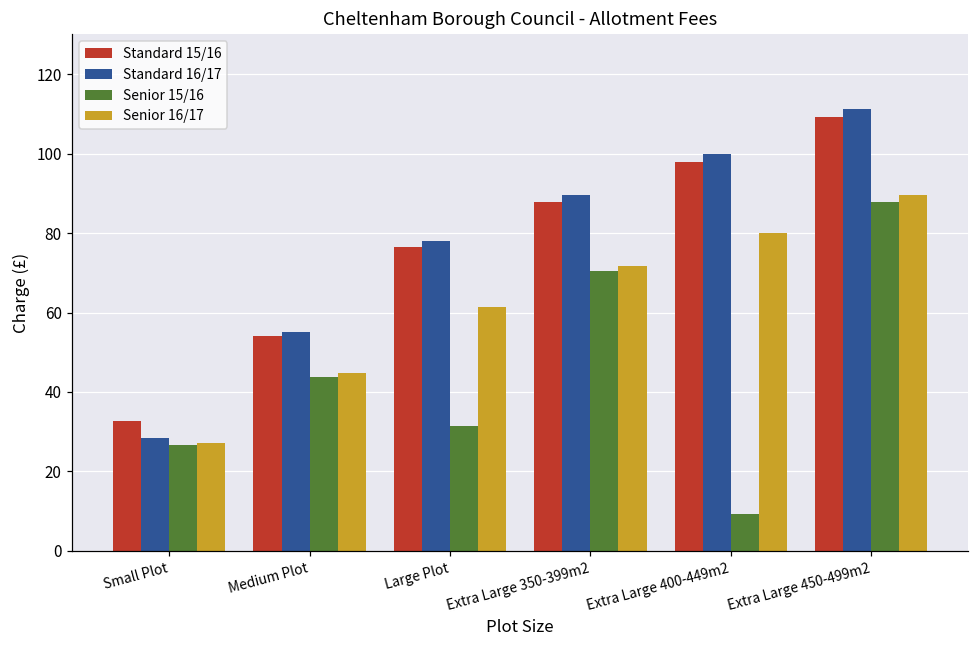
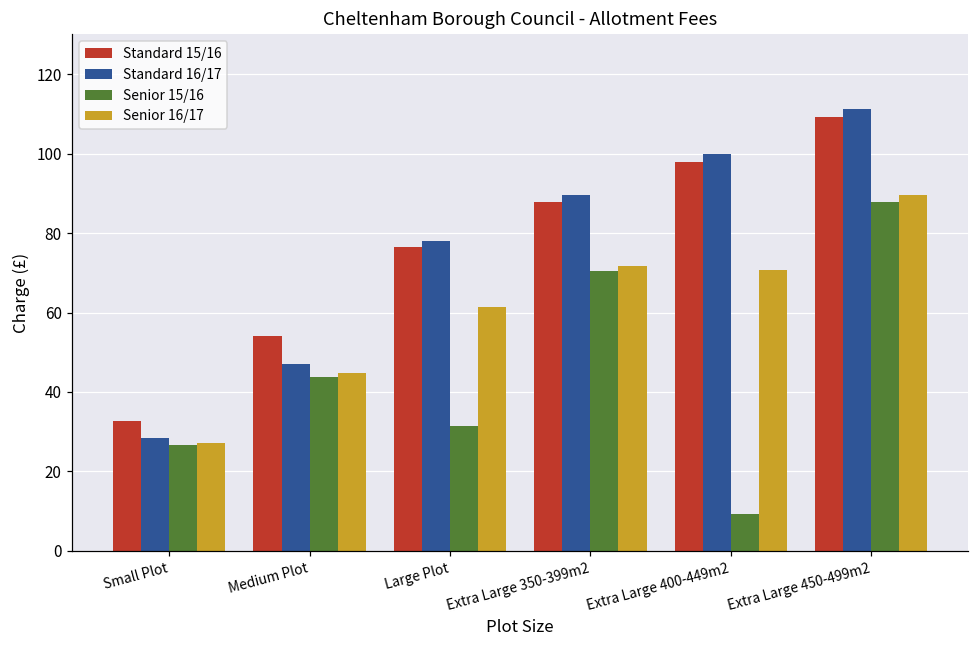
  {
    "Standard 15/16": {
      "Small Plot": 33,
      "Medium Plot": 54,
      "Large Plot": 77,
      "Extra Large 350-399m2": 88,
      "Extra Large 400-449m2": 98,
      "Extra Large 450-499m2": 109
    },
    "Standard 16/17": {
      "Small Plot": 28,
-     "Medium Plot": 55,
+     "Medium Plot": 47,
      "Large Plot": 78,
      "Extra Large 350-399m2": 89,
      "Extra Large 400-449m2": 100,
      "Extra Large 450-499m2": 111
    },
    "Senior 15/16": {
      "Small Plot": 27,
      "Medium Plot": 44,
      "Large Plot": 31,
      "Extra Large 350-399m2": 70,
      "Extra Large 400-449m2": 9,
      "Extra Large 450-499m2": 88
    },
    "Senior 16/17": {
      "Small Plot": 27,
      "Medium Plot": 45,
      "Large Plot": 61,
      "Extra Large 350-399m2": 72,
-     "Extra Large 400-449m2": 80,
+     "Extra Large 400-449m2": 71,
      "Extra Large 450-499m2": 89
    }
  }
